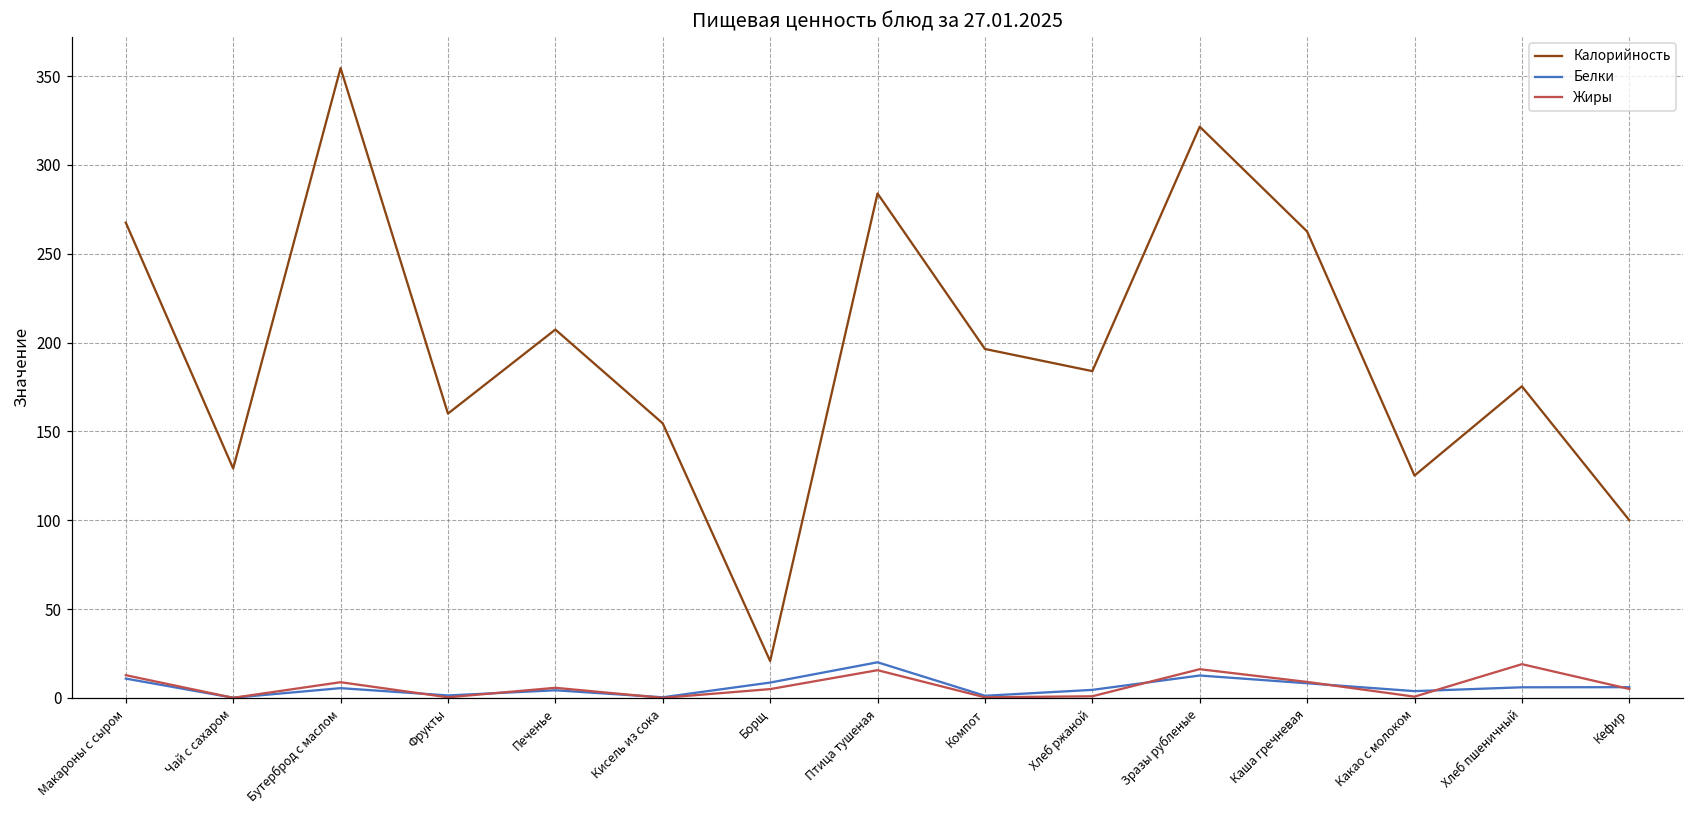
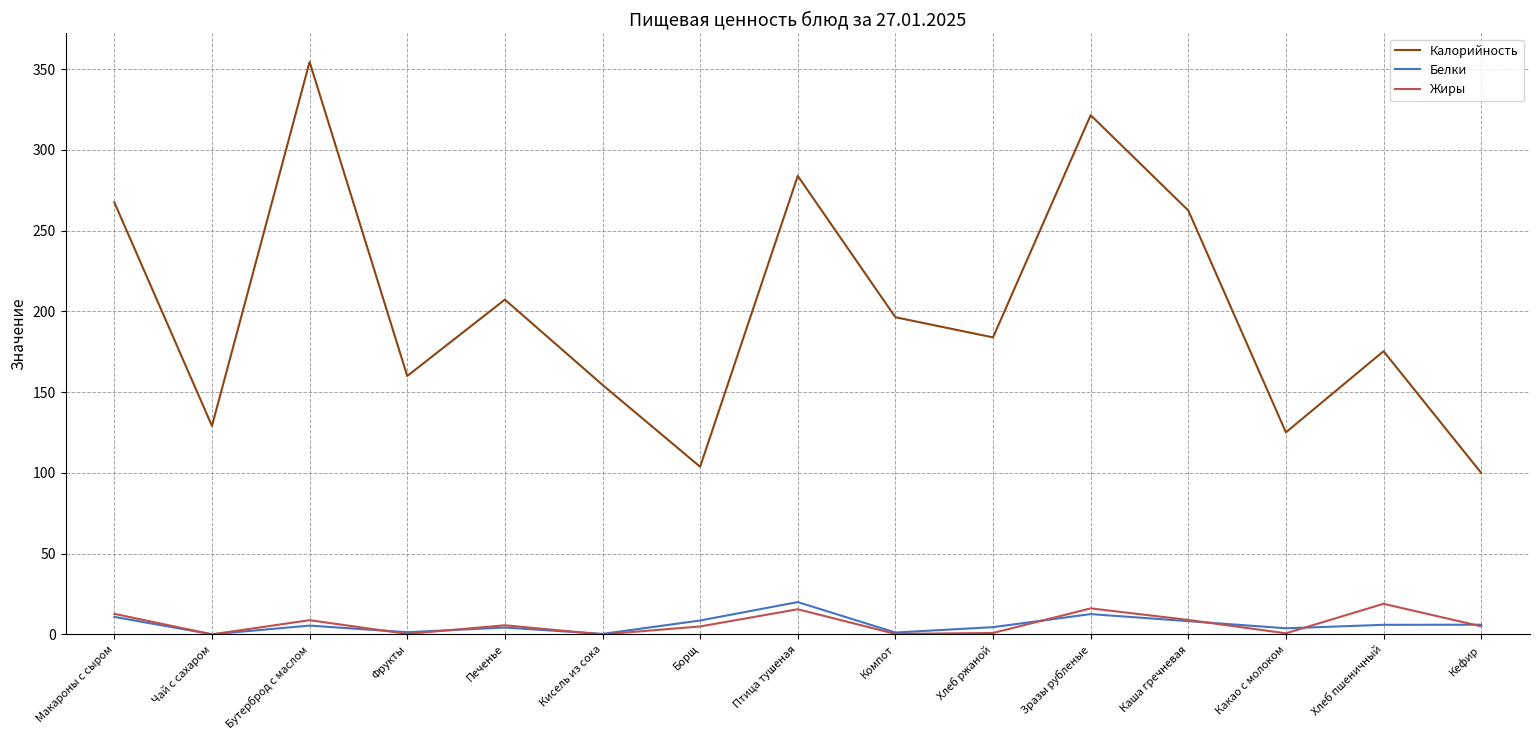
  {
    "Калорийность": {
      "Макароны с сыром": 268,
      "Чай с сахаром": 129,
      "Бутерброд с маслом": 355,
      "Фрукты": 160,
      "Печенье": 207,
      "Кисель из сока": 155,
-     "Борщ": 21,
+     "Борщ": 104,
      "Птица тушеная": 284,
      "Компот": 196,
      "Хлеб ржаной": 184,
      "Зразы рубленые": 322,
      "Каша гречневая": 263,
      "Какао с молоком": 125,
      "Хлеб пшеничный": 175,
      "Кефир": 100
    },
    "Белки": {
      "Макароны с сыром": 11,
      "Бутерброд с маслом": 5,
      "Борщ": 9,
      "Птица тушеная": 20,
      "Хлеб ржаной": 4,
      "Зразы рубленые": 13,
      "Какао с молоком": 4,
      "Хлеб пшеничный": 6
    },
    "Жиры": {
      "Макароны с сыром": 13,
      "Бутерброд с маслом": 9,
      "Борщ": 5,
      "Птица тушеная": 16,
      "Хлеб ржаной": 1,
      "Зразы рубленые": 16,
      "Какао с молоком": 1,
      "Хлеб пшеничный": 19
    }
  }
